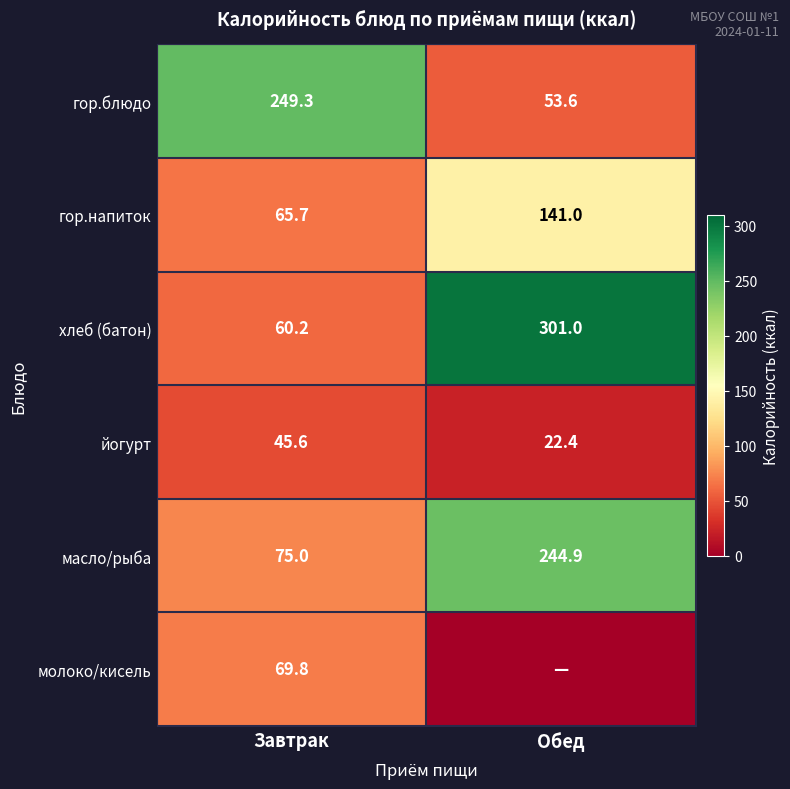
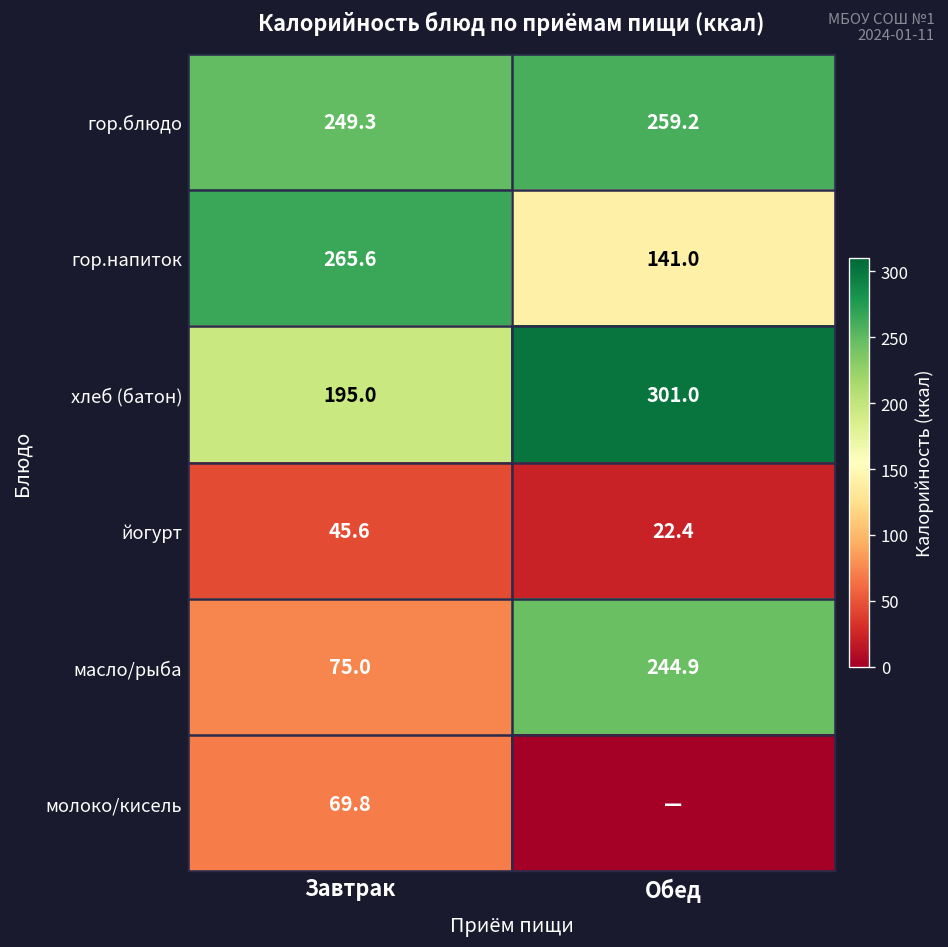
  {
    "гор.блюдо": {
      "Завтрак": 249.3,
-     "Обед": 53.6
+     "Обед": 259.2
    },
    "гор.напиток": {
-     "Завтрак": 65.7,
+     "Завтрак": 265.6,
      "Обед": 141.0
    },
    "хлеб (батон)": {
-     "Завтрак": 60.2,
+     "Завтрак": 195.0,
      "Обед": 301.0
    },
    "йогурт": {
      "Завтрак": 45.6,
      "Обед": 22.4
    },
    "масло/рыба": {
      "Завтрак": 75.0,
      "Обед": 244.9
    },
    "молоко/кисель": {
      "Завтрак": 69.8
    }
  }
